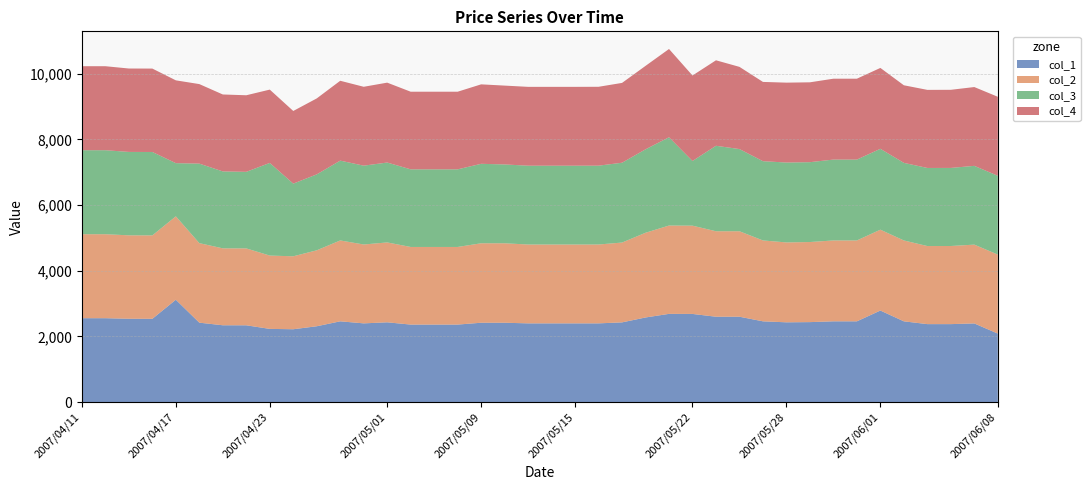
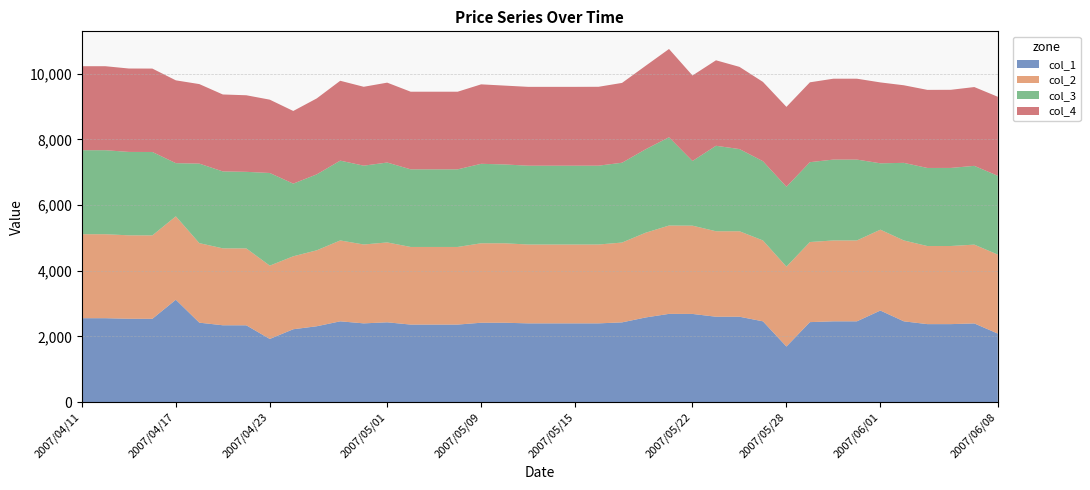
  {
    "col_1": {
      "2007/04/11": "2,600",
      "2007/04/17": "3,100",
-     "2007/04/23": "2,200",
+     "2007/04/23": "1,900",
      "2007/05/01": "2,400",
      "2007/05/09": "2,400",
      "2007/05/15": "2,400",
      "2007/05/22": "2,700",
-     "2007/05/28": "2,400",
+     "2007/05/28": "1,700",
      "2007/06/01": "2,800",
      "2007/06/08": "2,100"
    },
    "col_3": {
      "2007/04/11": "2,600",
      "2007/04/17": "1,600",
      "2007/04/23": "2,800",
      "2007/05/01": "2,400",
      "2007/05/09": "2,400",
      "2007/05/15": "2,400",
      "2007/05/22": "2,000",
      "2007/05/28": "2,400",
-     "2007/06/01": "2,500",
+     "2007/06/01": "2,000",
      "2007/06/08": "2,400"
    }
  }
